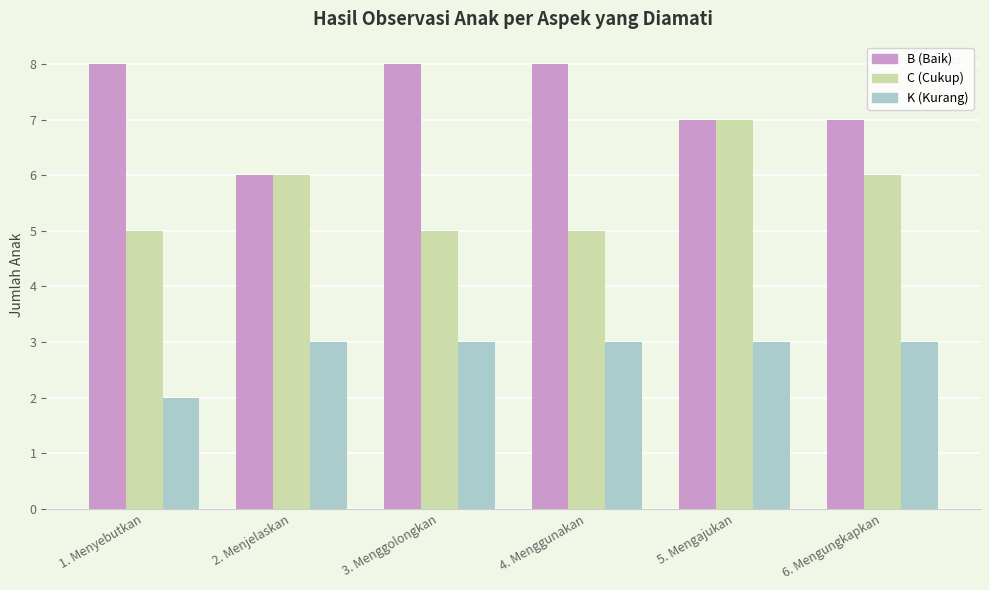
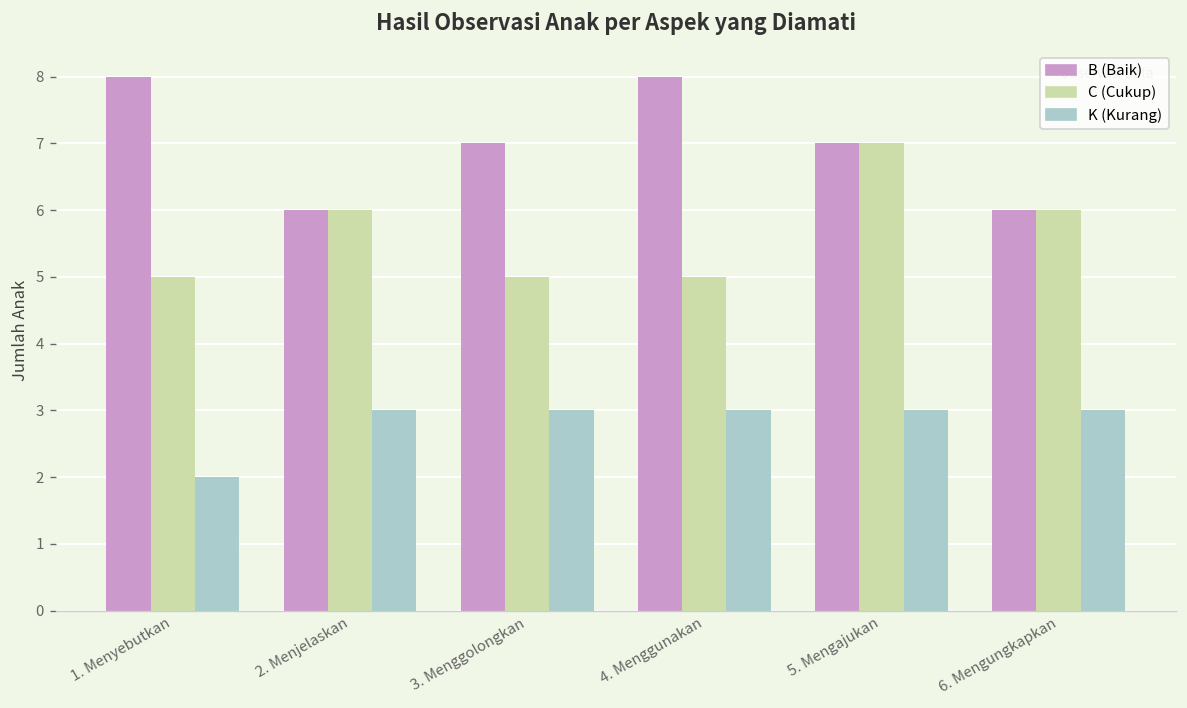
  {
    "B (Baik)": {
      "1. Menyebutkan": 8,
      "2. Menjelaskan": 6,
-     "3. Menggolongkan": 8,
+     "3. Menggolongkan": 7,
      "4. Menggunakan": 8,
      "5. Mengajukan": 7,
-     "6. Mengungkapkan": 7
+     "6. Mengungkapkan": 6
    }
  }
